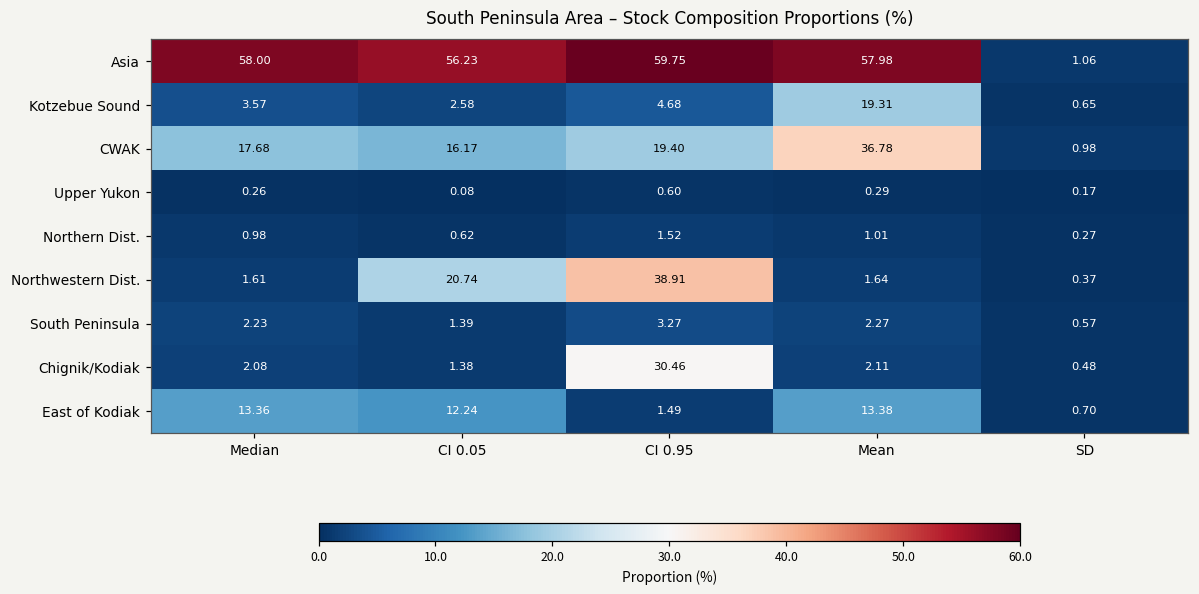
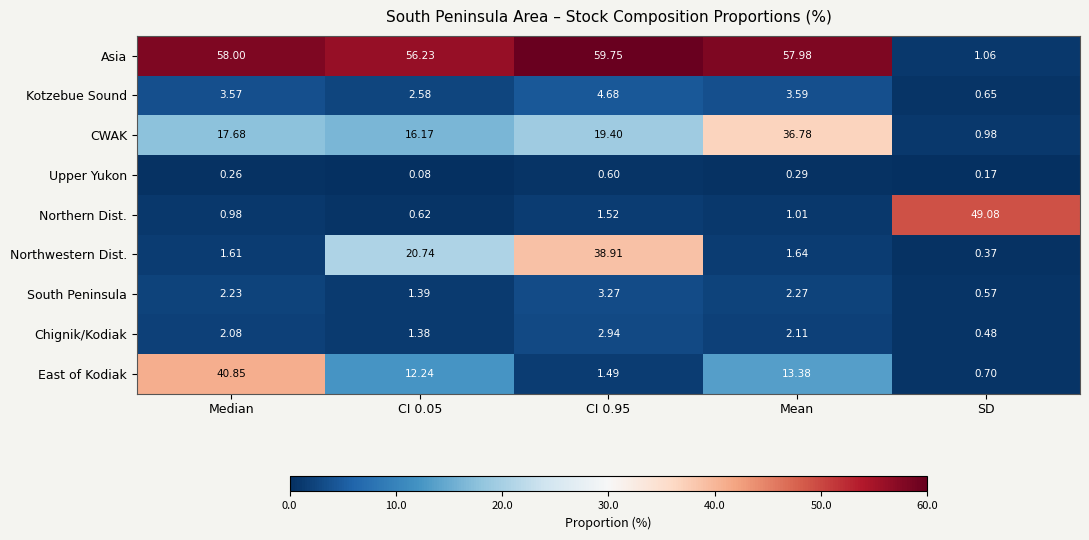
  {
    "Asia": {
      "Median": 58.00,
      "CI 0.05": 56.23,
      "CI 0.95": 59.75,
      "Mean": 57.98,
      "SD": 1.06
    },
    "Kotzebue Sound": {
      "Median": 3.57,
      "CI 0.05": 2.58,
      "CI 0.95": 4.68,
-     "Mean": 19.31,
+     "Mean": 3.59,
      "SD": 0.65
    },
    "CWAK": {
      "Median": 17.68,
      "CI 0.05": 16.17,
      "CI 0.95": 19.40,
      "Mean": 36.78,
      "SD": 0.98
    },
    "Upper Yukon": {
      "Median": 0.26,
      "CI 0.05": 0.08,
      "CI 0.95": 0.60,
      "Mean": 0.29,
      "SD": 0.17
    },
    "Northern Dist.": {
      "Median": 0.98,
      "CI 0.05": 0.62,
      "CI 0.95": 1.52,
      "Mean": 1.01,
-     "SD": 0.27
+     "SD": 49.08
    },
    "Northwestern Dist.": {
      "Median": 1.61,
      "CI 0.05": 20.74,
      "CI 0.95": 38.91,
      "Mean": 1.64,
      "SD": 0.37
    },
    "South Peninsula": {
      "Median": 2.23,
      "CI 0.05": 1.39,
      "CI 0.95": 3.27,
      "Mean": 2.27,
      "SD": 0.57
    },
    "Chignik/Kodiak": {
      "Median": 2.08,
      "CI 0.05": 1.38,
-     "CI 0.95": 30.46,
+     "CI 0.95": 2.94,
      "Mean": 2.11,
      "SD": 0.48
    },
    "East of Kodiak": {
-     "Median": 13.36,
+     "Median": 40.85,
      "CI 0.05": 12.24,
      "CI 0.95": 1.49,
      "Mean": 13.38,
      "SD": 0.70
    }
  }
